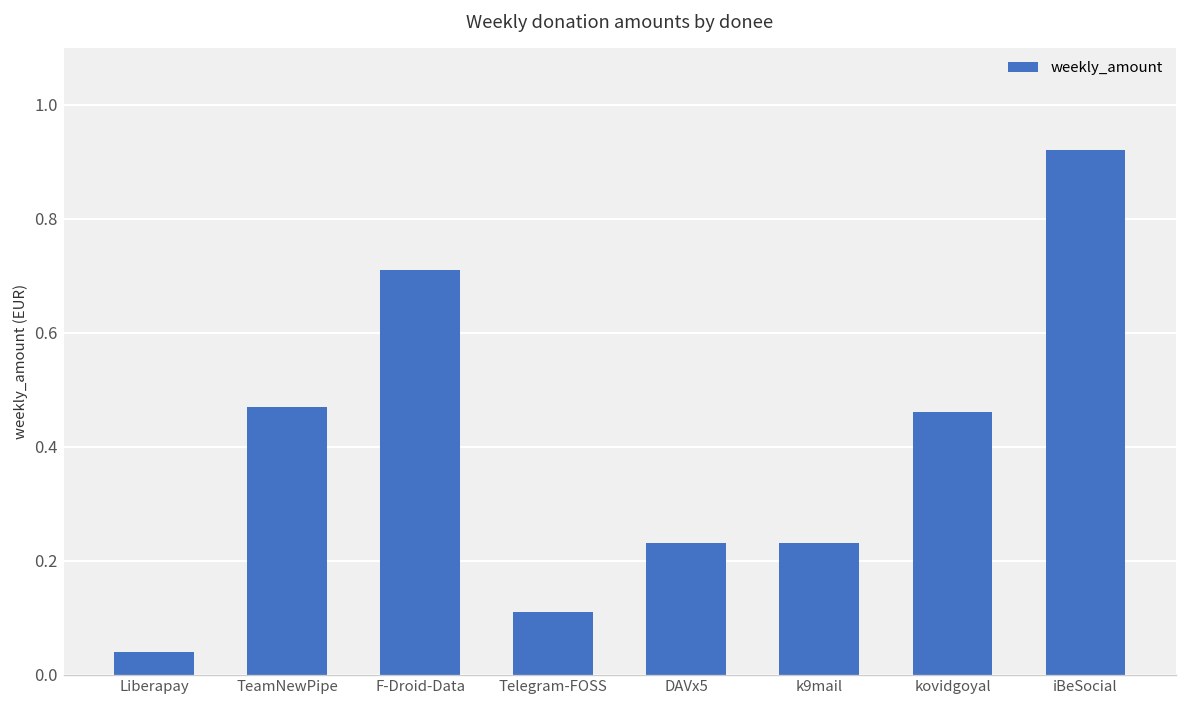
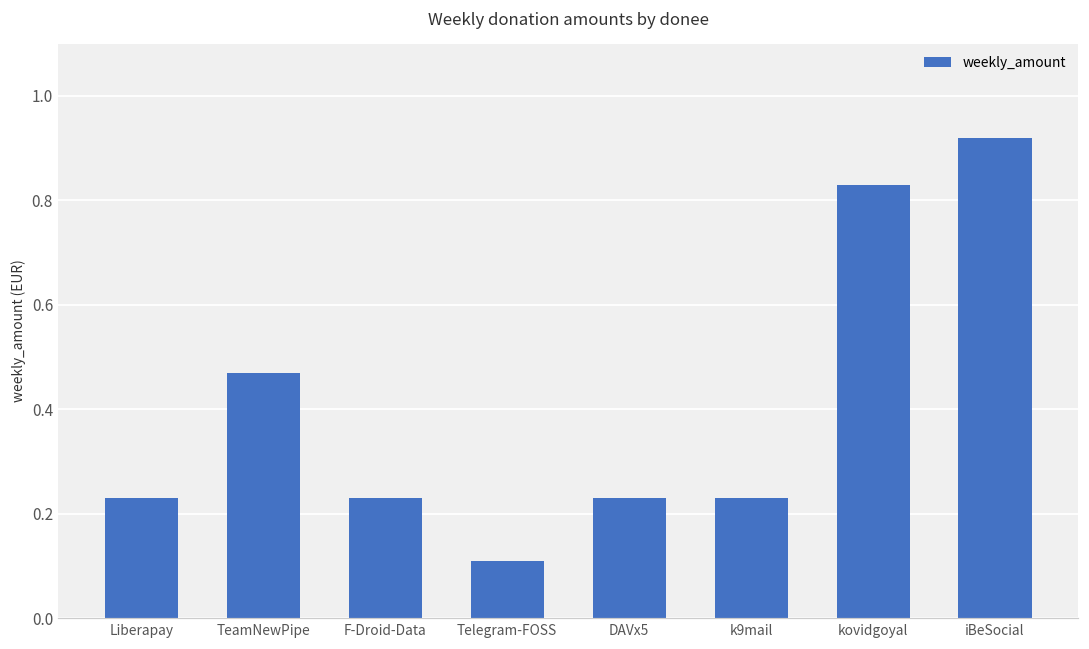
  {
-   "Liberapay": 0.04,
+   "Liberapay": 0.23,
    "TeamNewPipe": 0.47,
-   "F-Droid-Data": 0.71,
+   "F-Droid-Data": 0.23,
    "Telegram-FOSS": 0.11,
    "DAVx5": 0.23,
    "k9mail": 0.23,
-   "kovidgoyal": 0.46,
+   "kovidgoyal": 0.83,
    "iBeSocial": 0.92
  }
